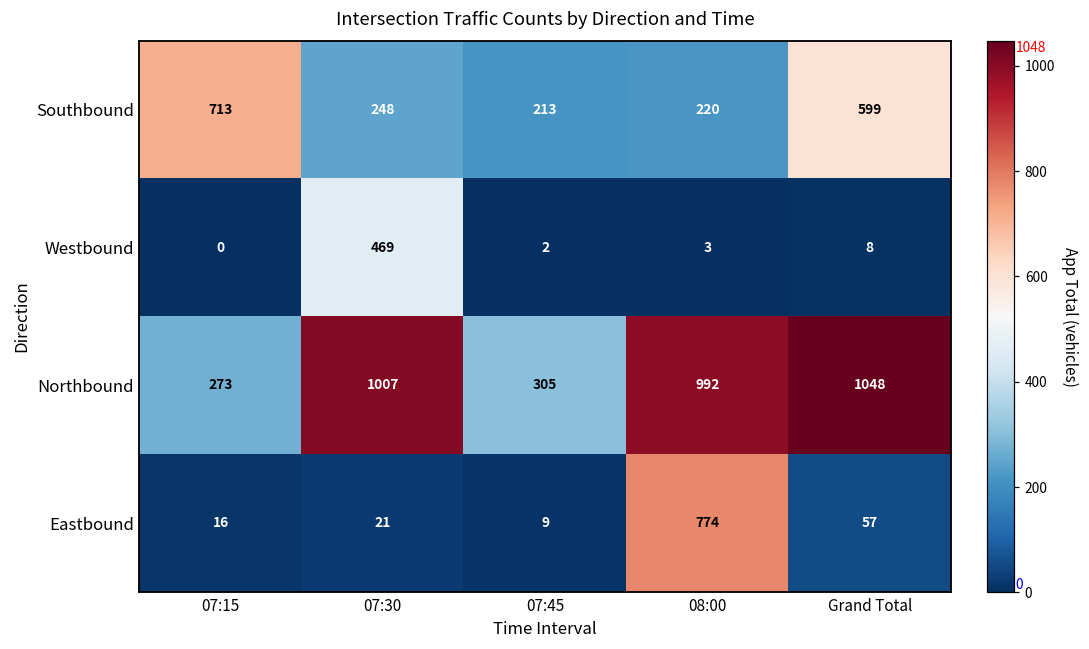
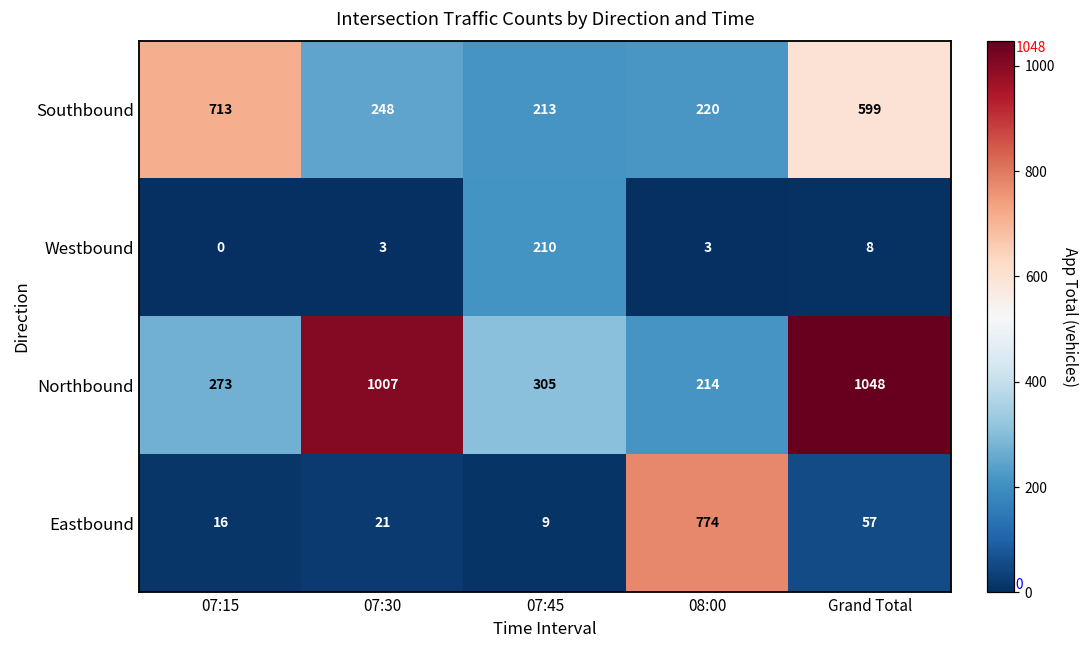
  {
    "Southbound": {
      "07:15": 713,
      "07:30": 248,
      "07:45": 213,
      "08:00": 220,
      "Grand Total": 599
    },
    "Westbound": {
      "07:15": 0,
-     "07:30": 469,
-     "07:45": 2,
+     "07:30": 3,
+     "07:45": 210,
      "08:00": 3,
      "Grand Total": 8
    },
    "Northbound": {
      "07:15": 273,
      "07:30": 1007,
      "07:45": 305,
-     "08:00": 992,
+     "08:00": 214,
      "Grand Total": 1048
    },
    "Eastbound": {
      "07:15": 16,
      "07:30": 21,
      "07:45": 9,
      "08:00": 774,
      "Grand Total": 57
    }
  }
